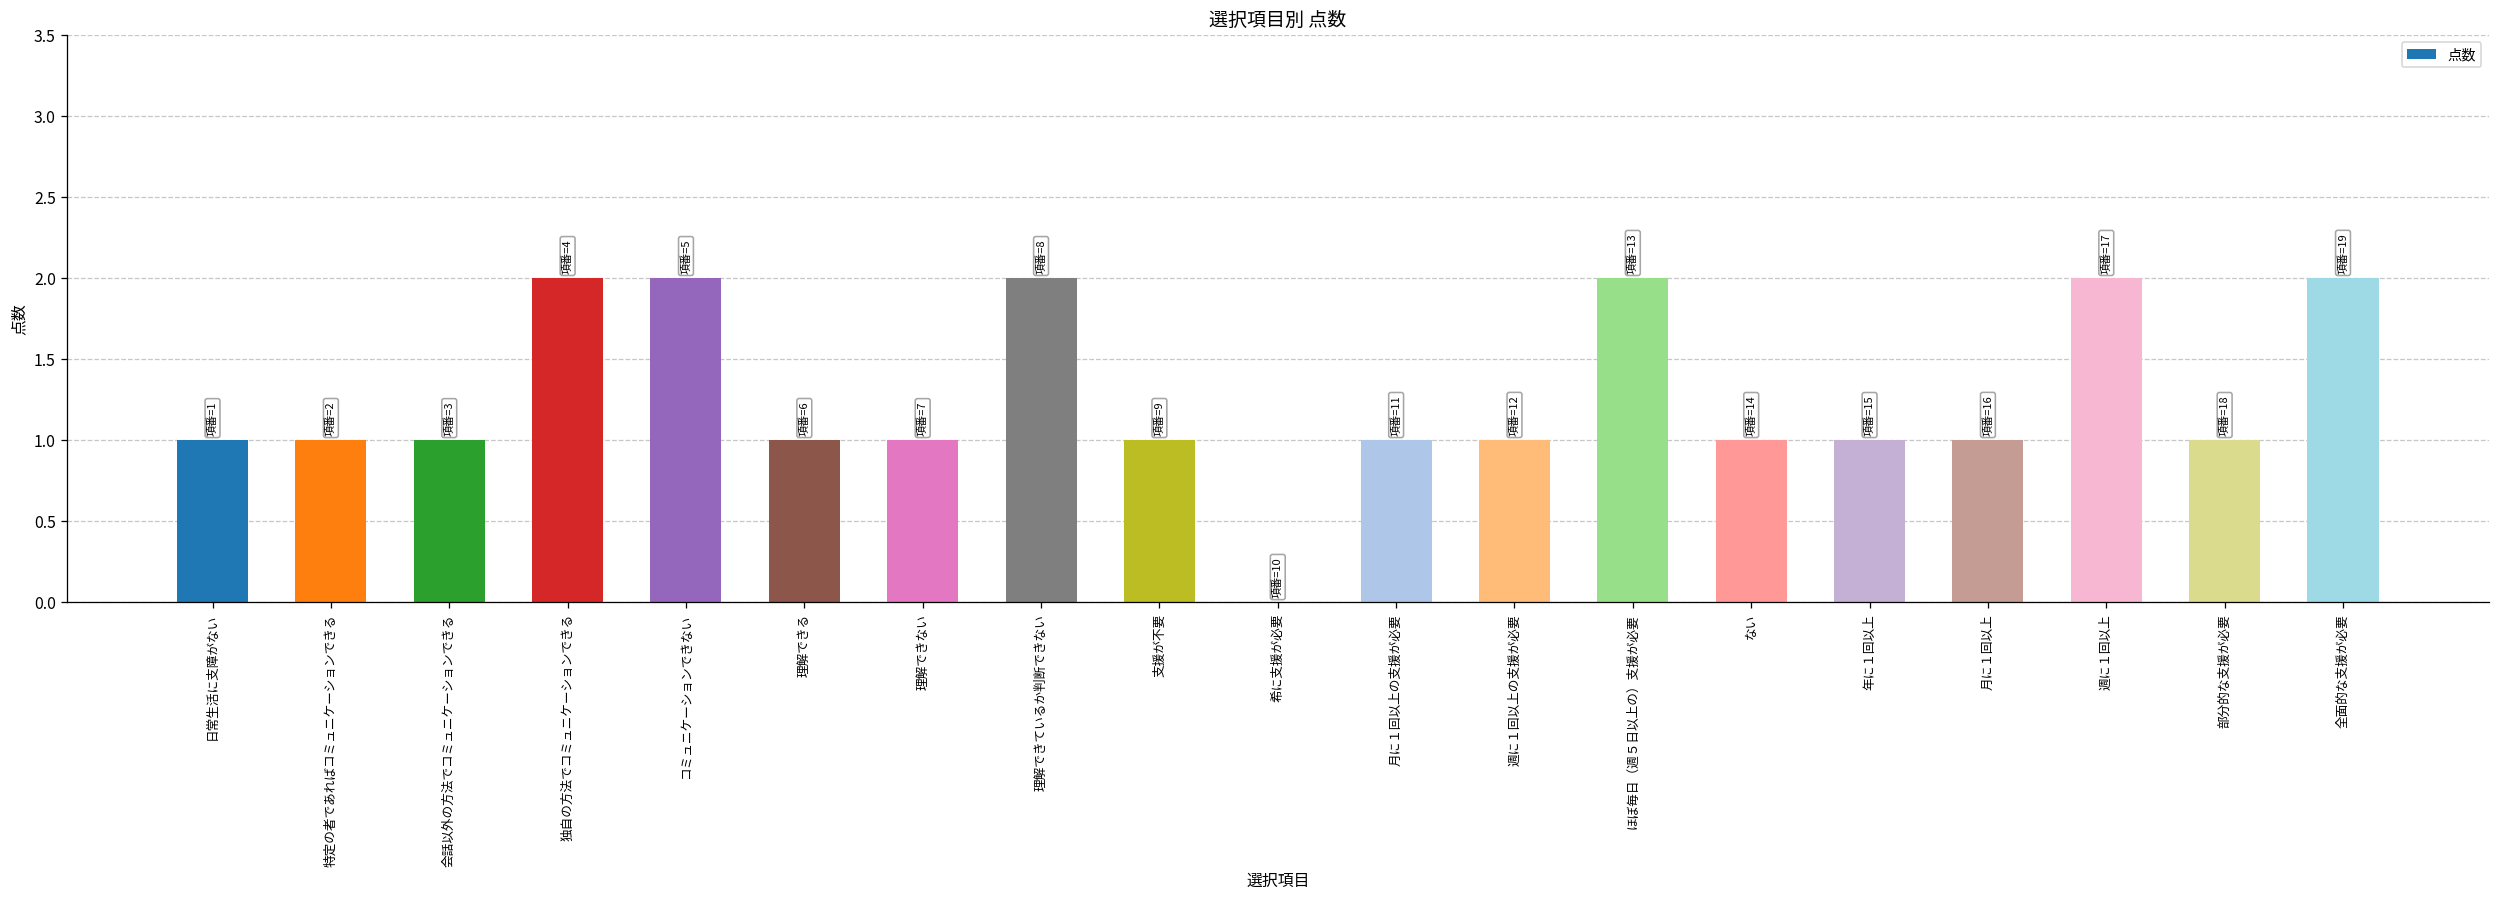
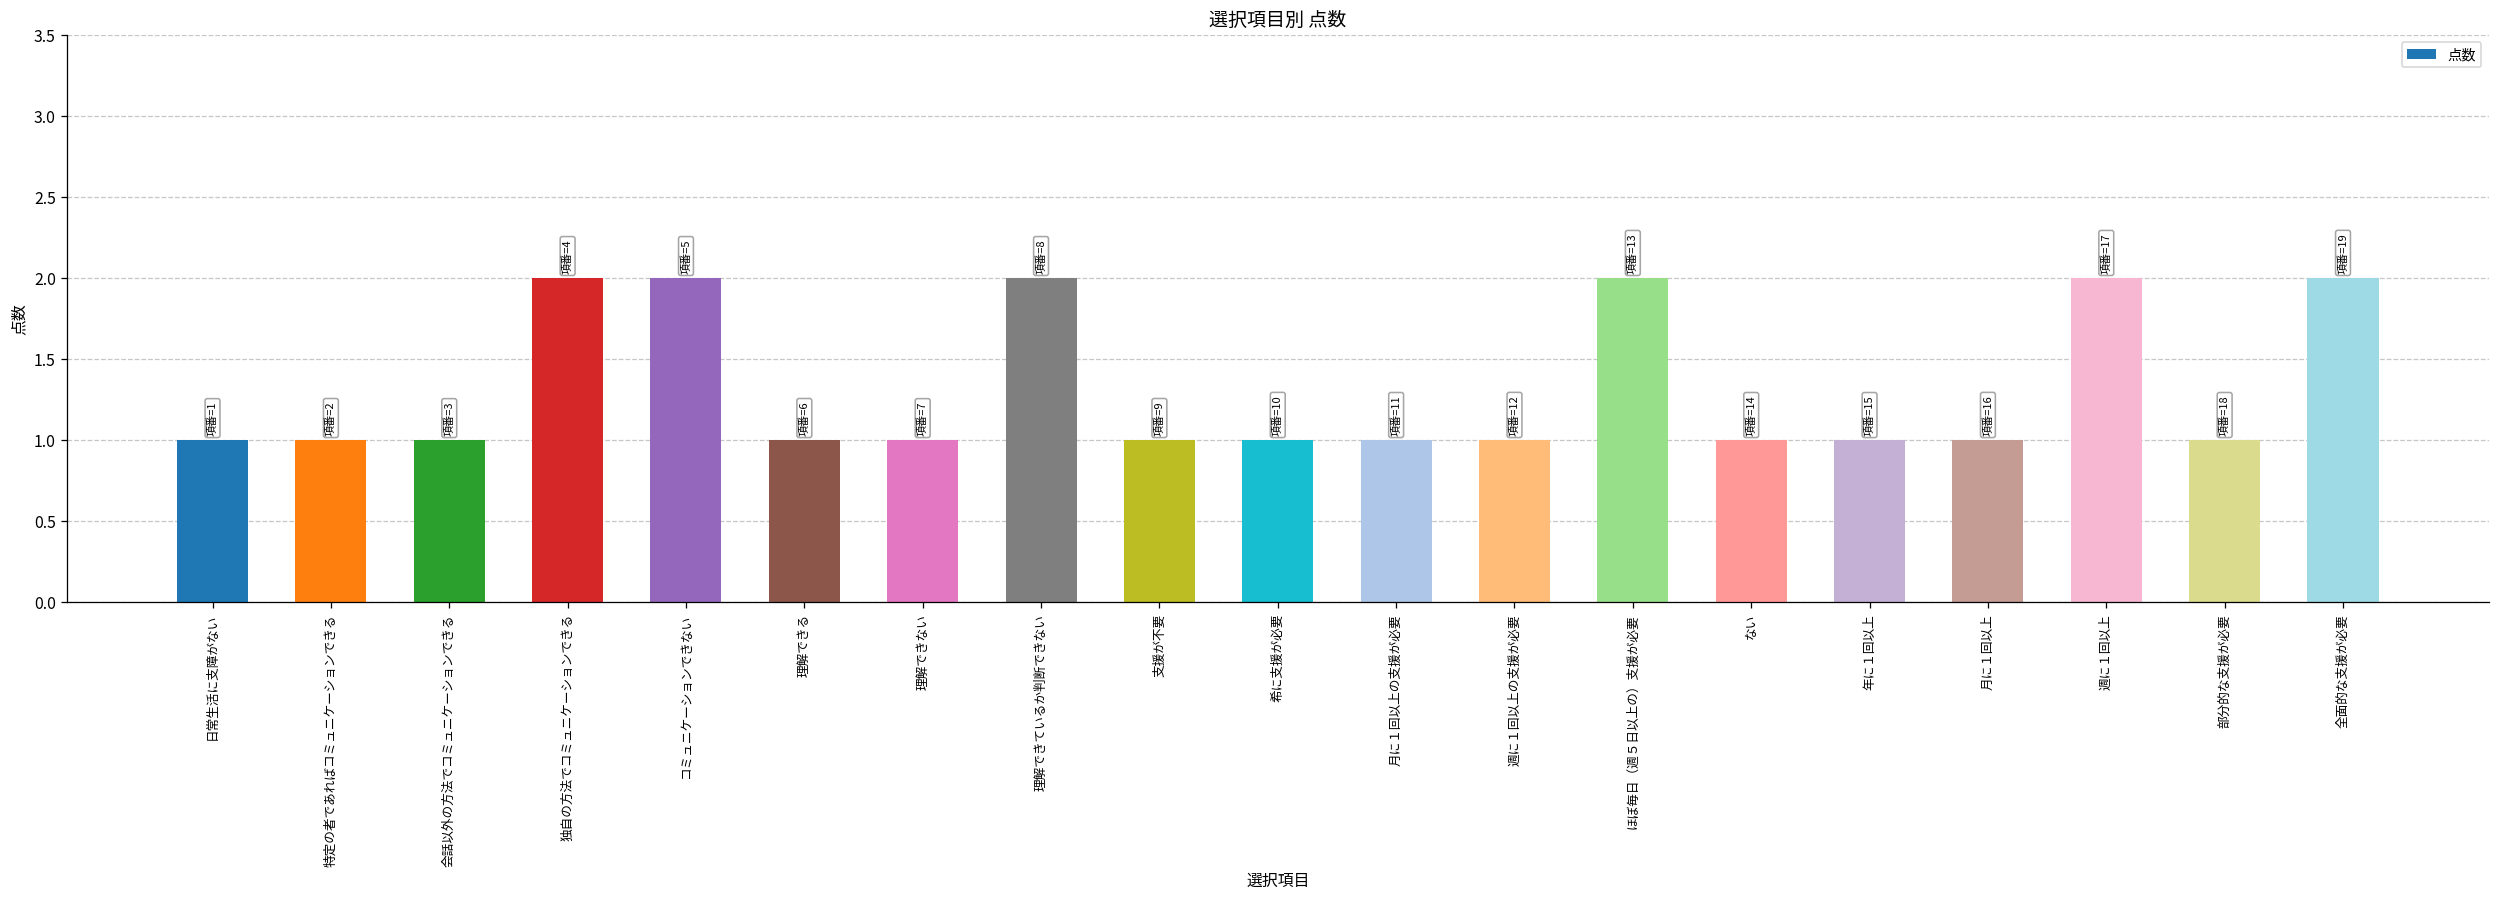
  {
-   "希に支援が必要": 0
+   "希に支援が必要": 1
  }
